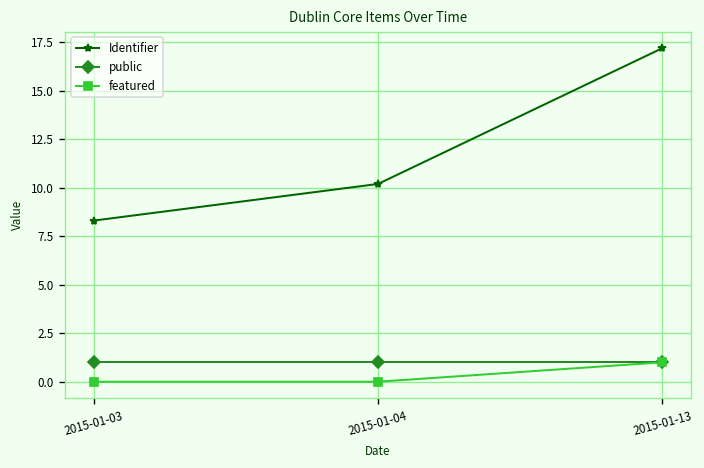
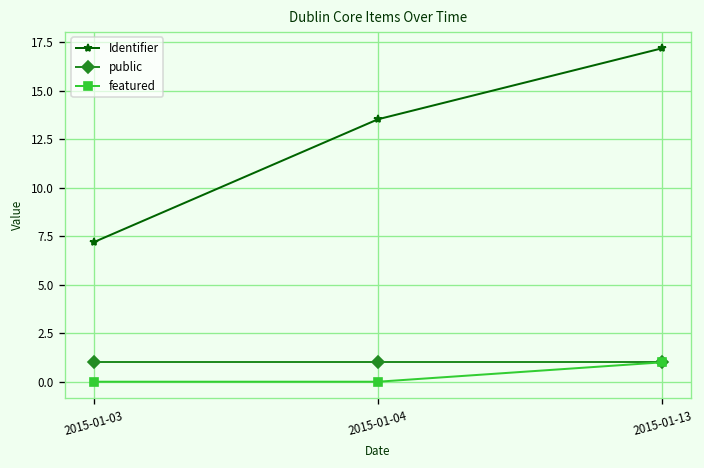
  {
    "Identifier": {
-     "2015-01-03": 8.3,
-     "2015-01-04": 10.2,
+     "2015-01-03": 7.2,
+     "2015-01-04": 13.5,
      "2015-01-13": 17.2
    },
    "public": {
      "2015-01-03": 1.0,
      "2015-01-04": 1.0
    },
    "featured": {
      "2015-01-03": 0.0,
      "2015-01-04": 0.0
    }
  }
